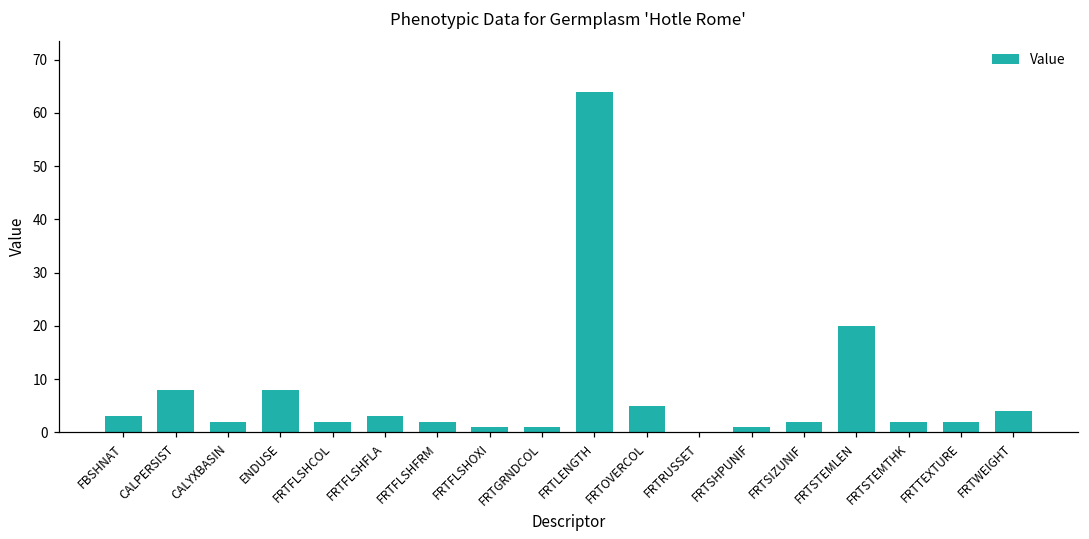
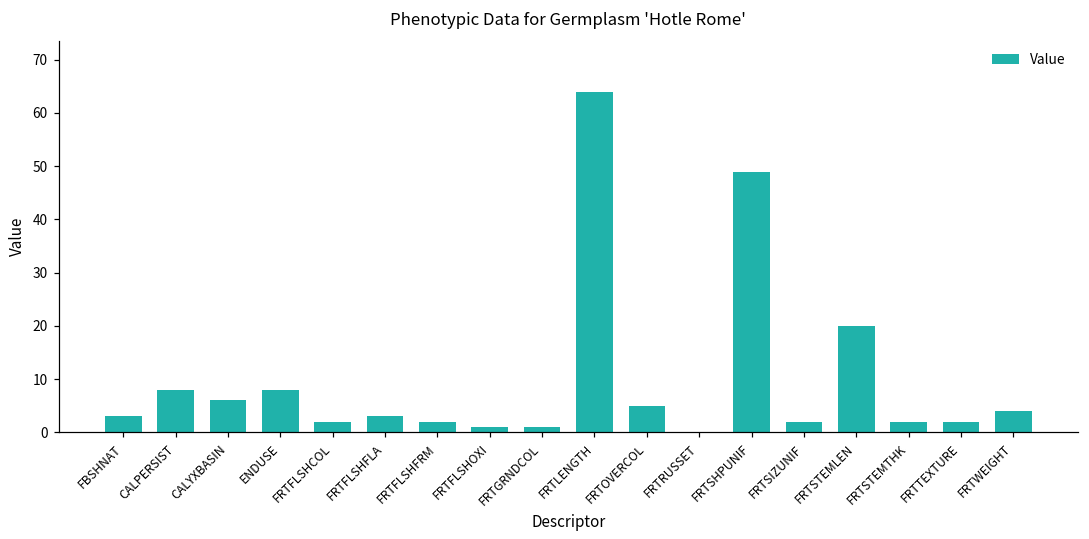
  {
    "FBSHNAT": 3,
    "CALPERSIST": 8,
-   "CALYXBASIN": 2,
+   "CALYXBASIN": 6,
    "ENDUSE": 8,
    "FRTFLSHCOL": 2,
    "FRTFLSHFLA": 3,
    "FRTFLSHFRM": 2,
    "FRTFLSHOXI": 1,
    "FRTGRNDCOL": 1,
    "FRTLENGTH": 64,
    "FRTOVERCOL": 5,
    "FRTRUSSET": 0,
-   "FRTSHPUNIF": 1,
+   "FRTSHPUNIF": 49,
    "FRTSIZUNIF": 2,
    "FRTSTEMLEN": 20,
    "FRTSTEMTHK": 2,
    "FRTTEXTURE": 2,
    "FRTWEIGHT": 4
  }
